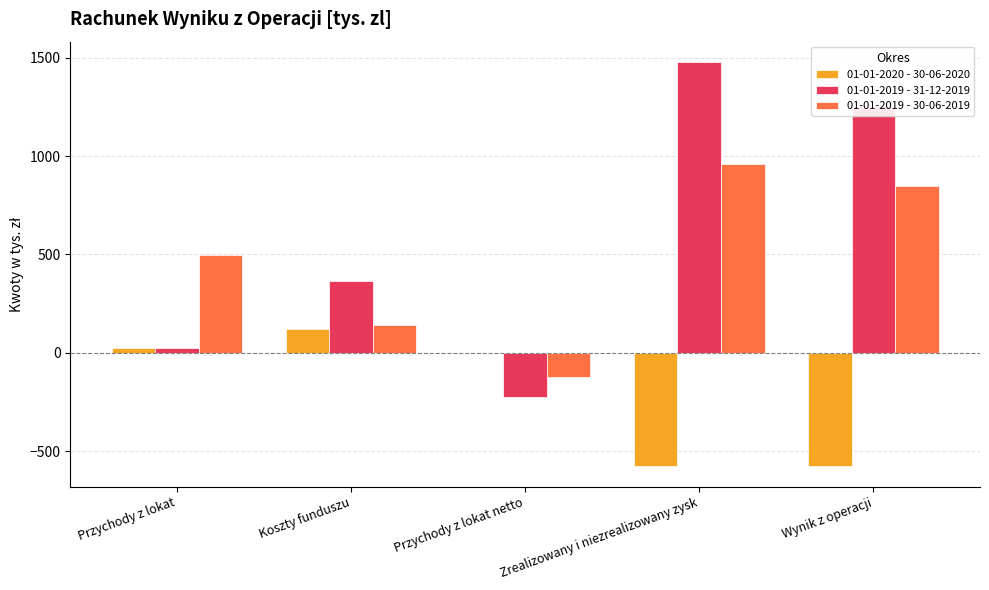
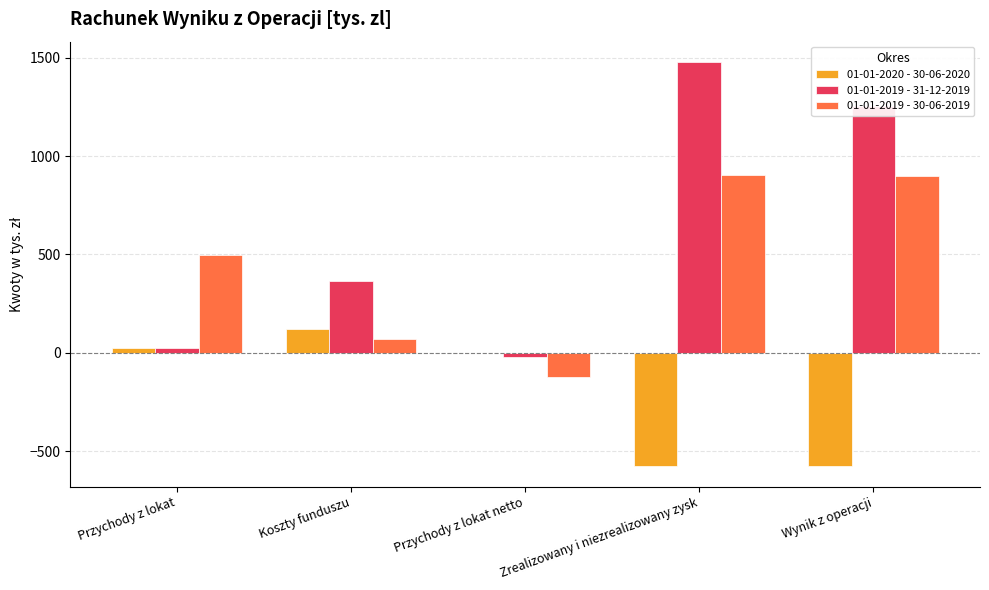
  {
    "01-01-2020 - 30-06-2020": {
      "Przychody z lokat": 20,
      "Koszty funduszu": 120,
      "Zrealizowany i niezrealizowany zysk": -580,
      "Wynik z operacji": -580
    },
    "01-01-2019 - 31-12-2019": {
      "Przychody z lokat": 30,
      "Koszty funduszu": 370,
-     "Przychody z lokat netto": -220,
+     "Przychody z lokat netto": -20,
      "Zrealizowany i niezrealizowany zysk": 1480
    },
    "01-01-2019 - 30-06-2019": {
      "Przychody z lokat": 500,
-     "Koszty funduszu": 140,
+     "Koszty funduszu": 70,
      "Przychody z lokat netto": -120,
-     "Zrealizowany i niezrealizowany zysk": 960,
-     "Wynik z operacji": 850
+     "Zrealizowany i niezrealizowany zysk": 900,
+     "Wynik z operacji": 900
    }
  }
